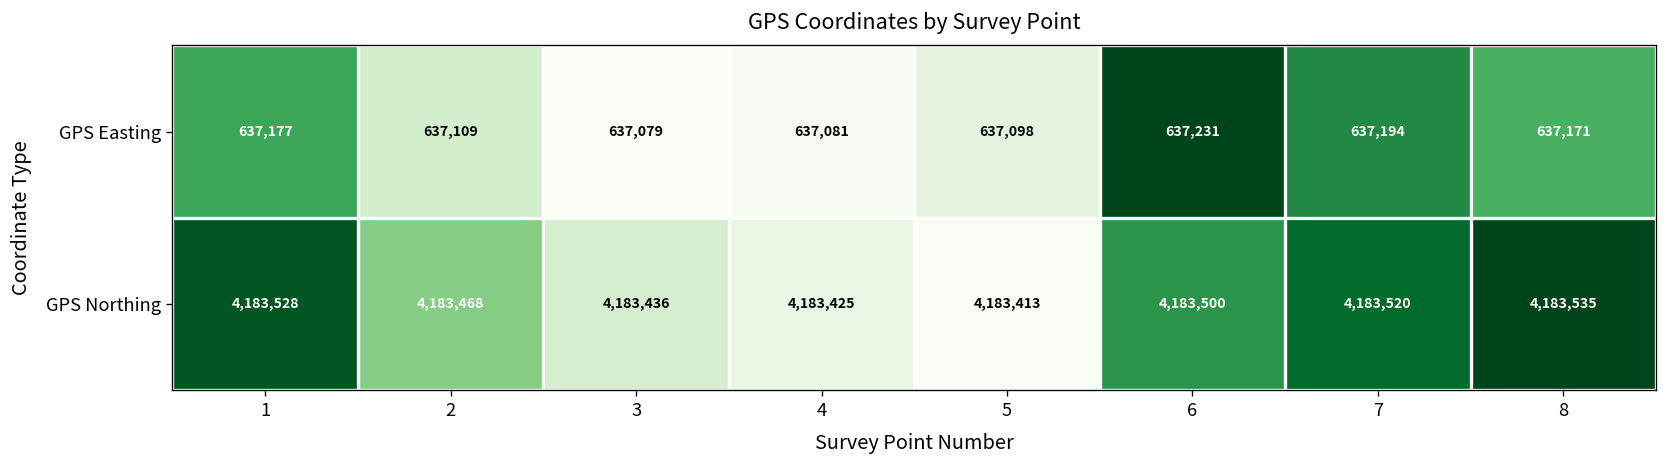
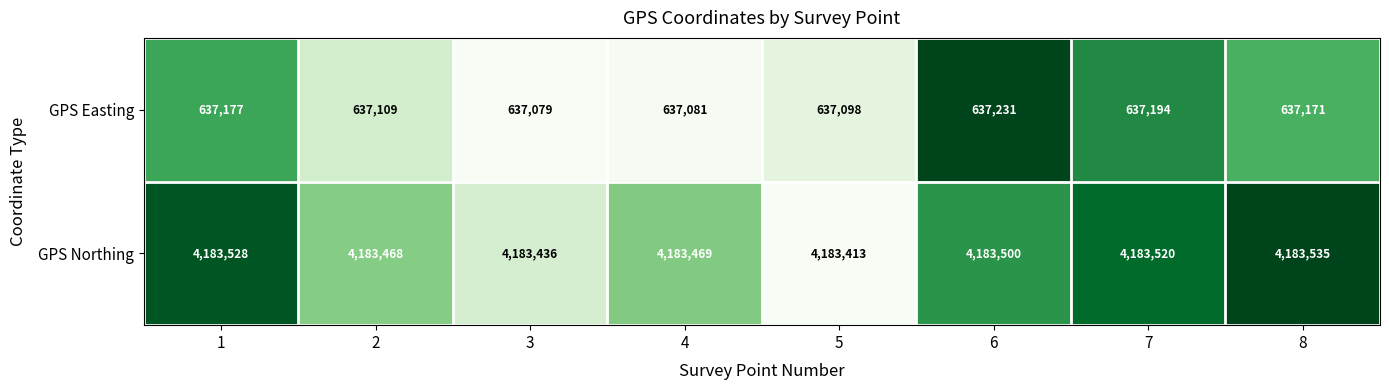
  {
    "GPS Easting": {
      "1": "637,177",
      "2": "637,109",
      "3": "637,079",
      "4": "637,081",
      "5": "637,098",
      "6": "637,231",
      "7": "637,194",
      "8": "637,171"
    },
    "GPS Northing": {
      "1": "4,183,528",
      "2": "4,183,468",
      "3": "4,183,436",
-     "4": "4,183,425",
+     "4": "4,183,469",
      "5": "4,183,413",
      "6": "4,183,500",
      "7": "4,183,520",
      "8": "4,183,535"
    }
  }
